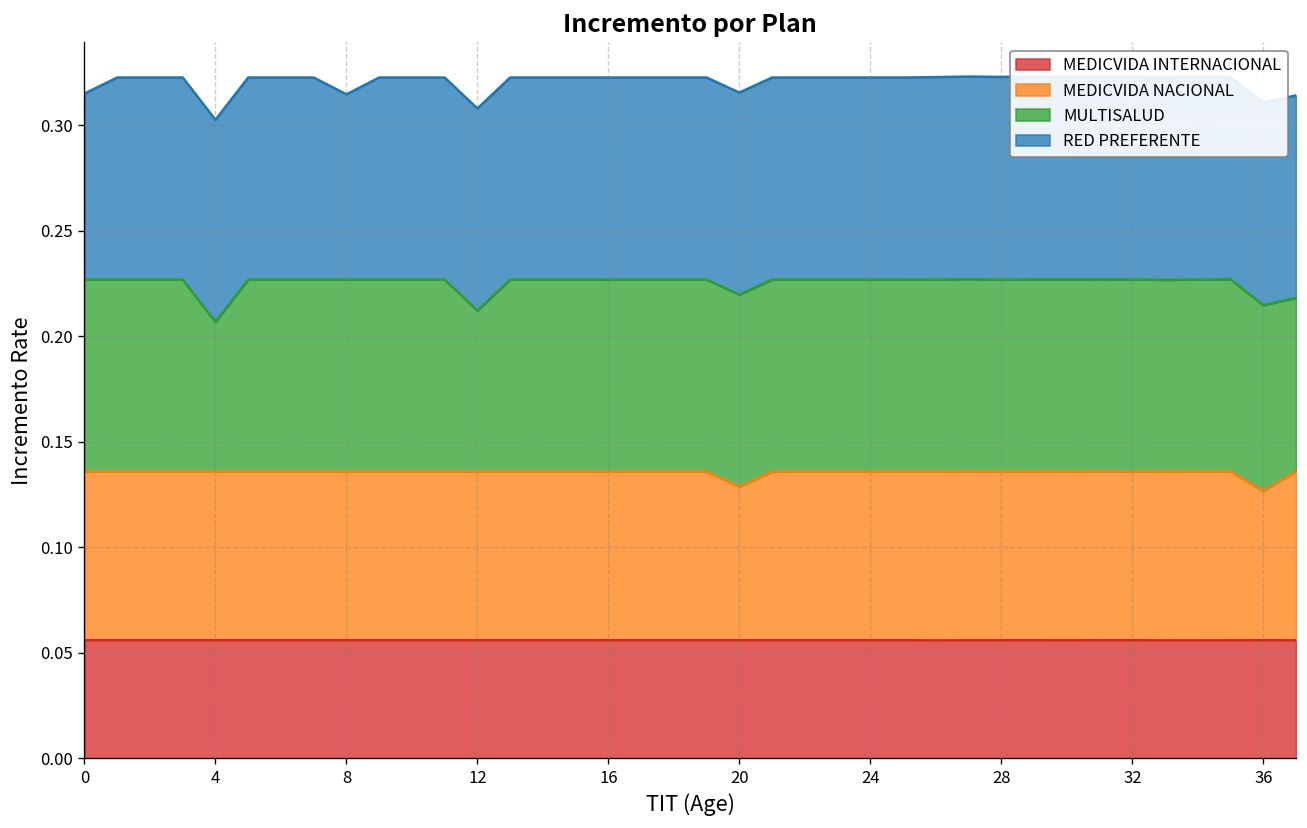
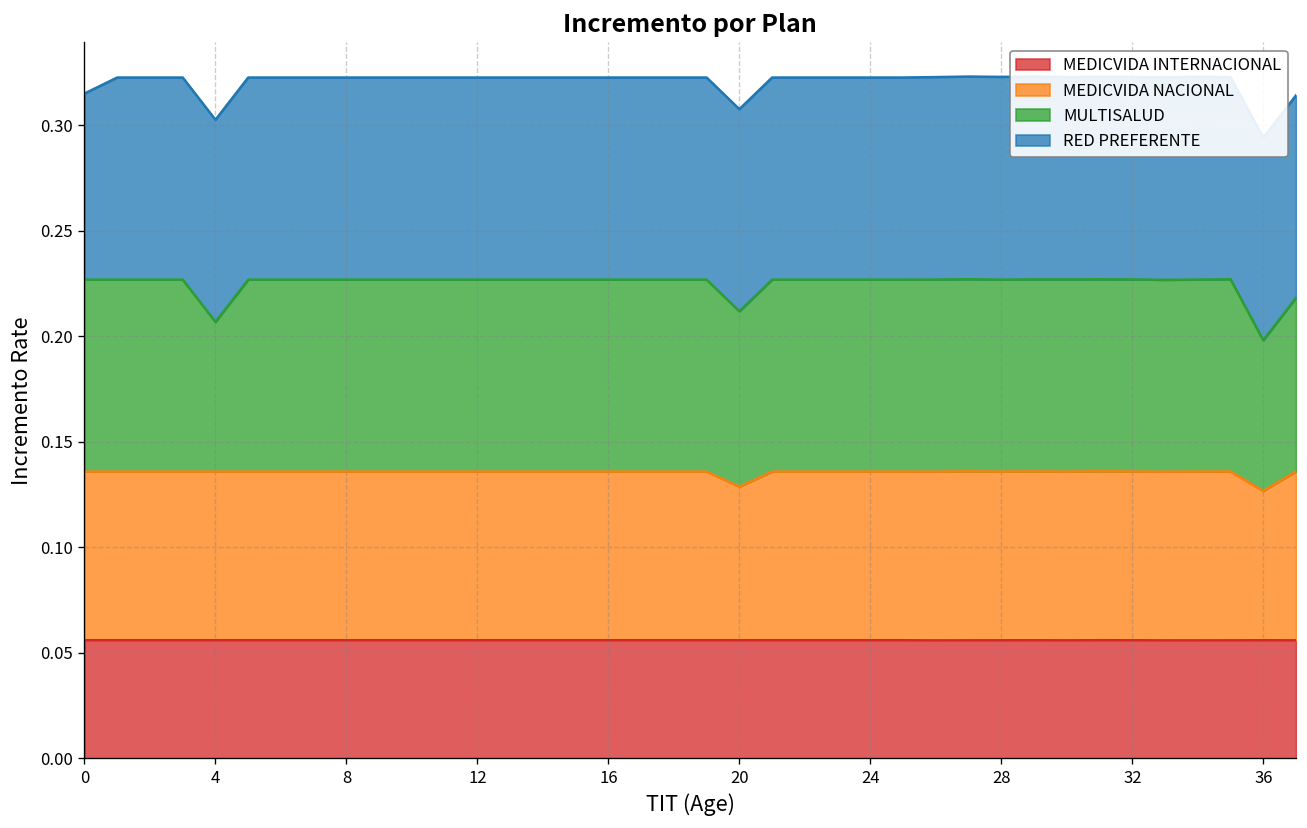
  {
    "MEDICVIDA INTERNACIONAL": {
      "0": 0.056,
      "4": 0.056,
      "8": 0.056,
      "12": 0.056,
      "16": 0.056,
      "20": 0.056,
      "24": 0.056,
      "28": 0.056,
      "32": 0.056,
      "36": 0.056
    },
    "MEDICVIDA NACIONAL": {
      "0": 0.080,
      "4": 0.080,
      "8": 0.080,
      "12": 0.080,
      "16": 0.080,
      "20": 0.073,
      "24": 0.080,
      "28": 0.080,
      "32": 0.080,
      "36": 0.071
    },
    "MULTISALUD": {
      "0": 0.091,
      "4": 0.071,
      "8": 0.091,
-     "12": 0.076,
+     "12": 0.091,
      "16": 0.091,
-     "20": 0.091,
+     "20": 0.083,
      "24": 0.091,
      "28": 0.091,
      "32": 0.091,
-     "36": 0.088
+     "36": 0.071
    },
    "RED PREFERENTE": {
      "0": 0.088,
      "4": 0.096,
-     "8": 0.088,
+     "8": 0.096,
      "12": 0.096,
      "16": 0.096,
      "20": 0.096,
      "24": 0.096,
      "28": 0.096
    }
  }
